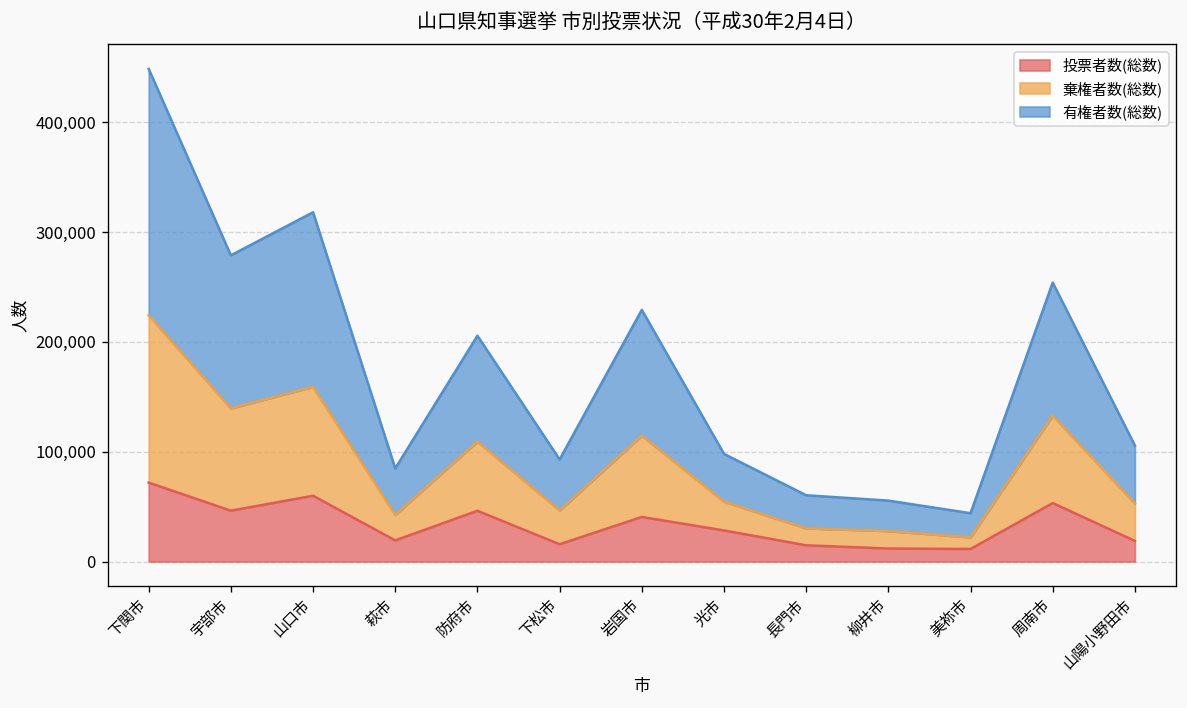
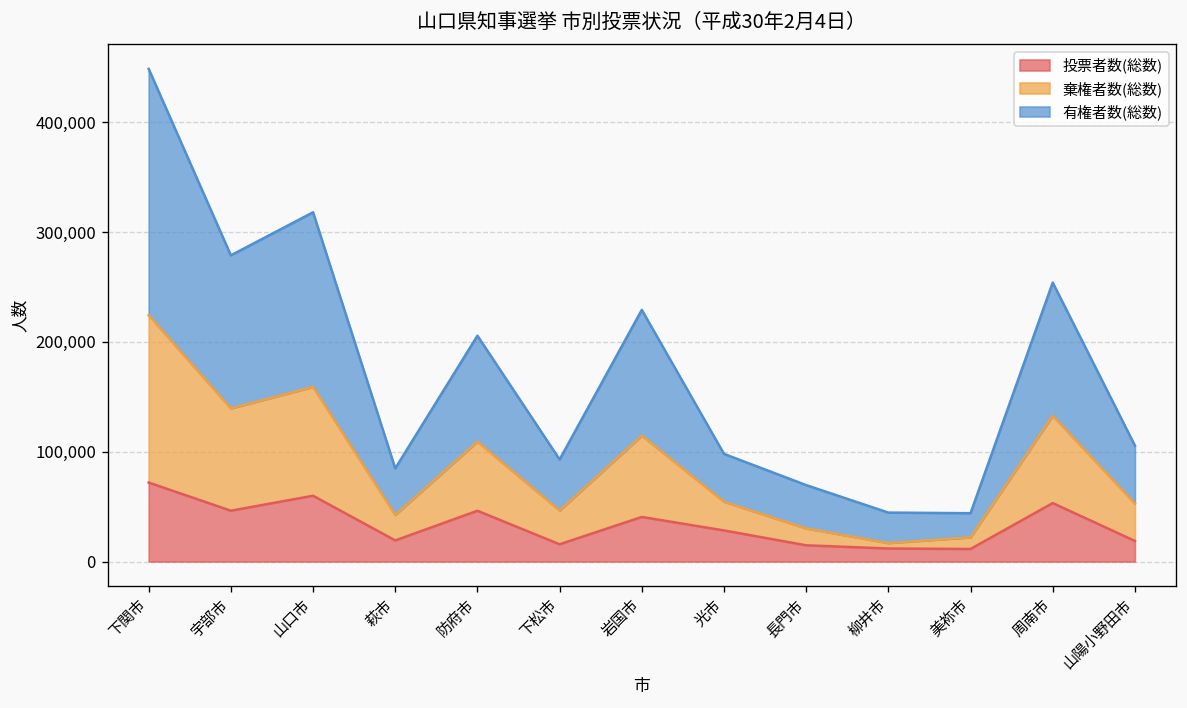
  {
    "投票者数(総数)": {
      "下関市": "70,000",
      "宇部市": "50,000",
      "山口市": "60,000",
      "萩市": "20,000",
      "防府市": "50,000",
      "下松市": "20,000",
      "岩国市": "40,000",
      "光市": "30,000",
      "長門市": "10,000",
      "柳井市": "10,000",
      "美祢市": "10,000",
      "周南市": "50,000",
      "山陽小野田市": "20,000"
    },
    "棄権者数(総数)": {
      "下関市": "150,000",
      "宇部市": "90,000",
      "山口市": "100,000",
      "萩市": "20,000",
      "防府市": "60,000",
      "下松市": "30,000",
      "岩国市": "70,000",
      "光市": "30,000",
      "長門市": "20,000",
-     "柳井市": "20,000",
+     "柳井市": "0",
      "美祢市": "10,000",
      "周南市": "80,000",
      "山陽小野田市": "30,000"
    },
    "有権者数(総数)": {
      "下関市": "220,000",
      "宇部市": "140,000",
      "山口市": "160,000",
      "萩市": "40,000",
      "防府市": "100,000",
      "下松市": "50,000",
      "岩国市": "110,000",
      "光市": "40,000",
-     "長門市": "30,000",
+     "長門市": "40,000",
      "柳井市": "30,000",
      "美祢市": "20,000",
      "周南市": "120,000",
      "山陽小野田市": "50,000"
    }
  }
